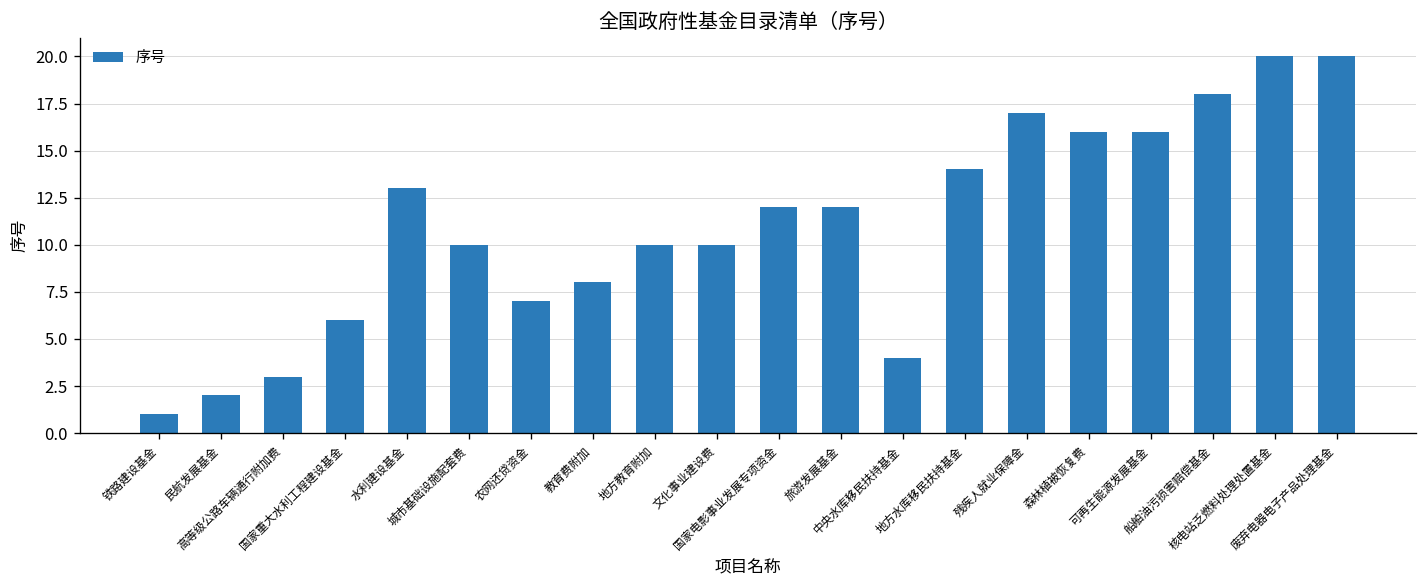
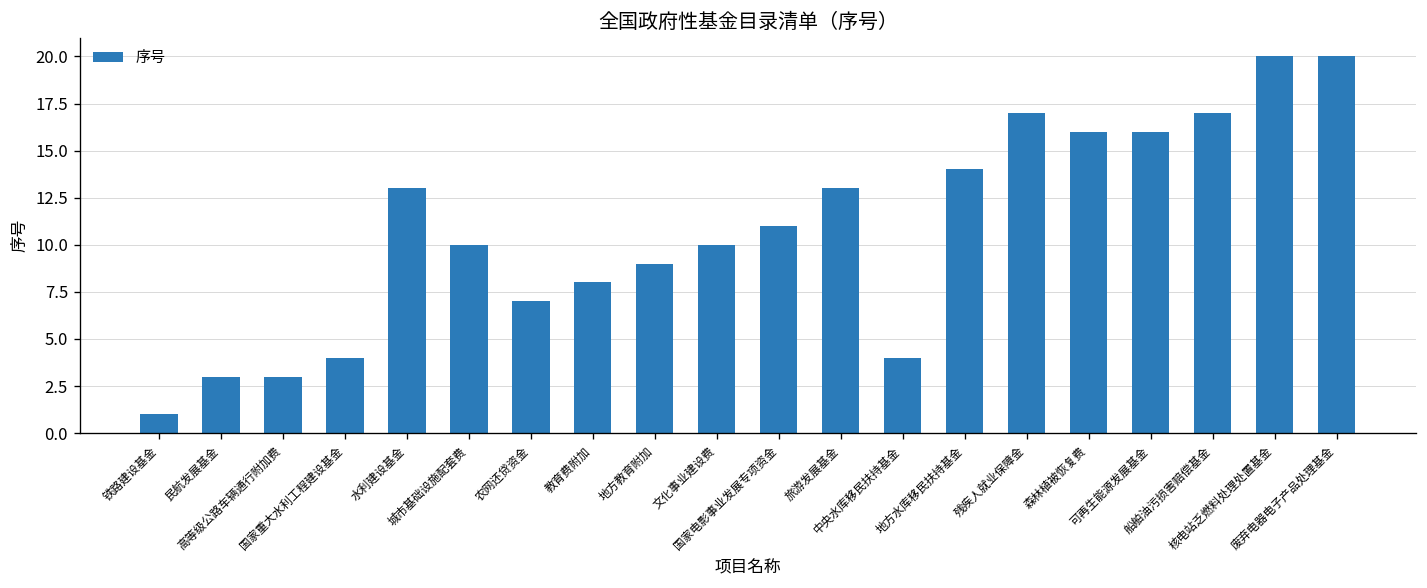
  {
    "铁路建设基金": 1,
-   "民航发展基金": 2,
+   "民航发展基金": 3,
    "高等级公路车辆通行附加费": 3,
-   "国家重大水利工程建设基金": 6,
+   "国家重大水利工程建设基金": 4,
    "水利建设基金": 13,
    "城市基础设施配套费": 10,
    "农网还贷资金": 7,
    "教育费附加": 8,
-   "地方教育附加": 10,
+   "地方教育附加": 9,
    "文化事业建设费": 10,
-   "国家电影事业发展专项资金": 12,
-   "旅游发展基金": 12,
+   "国家电影事业发展专项资金": 11,
+   "旅游发展基金": 13,
    "中央水库移民扶持基金": 4,
    "地方水库移民扶持基金": 14,
    "残疾人就业保障金": 17,
    "森林植被恢复费": 16,
    "可再生能源发展基金": 16,
-   "船舶油污损害赔偿基金": 18,
+   "船舶油污损害赔偿基金": 17,
    "核电站乏燃料处理处置基金": 20,
    "废弃电器电子产品处理基金": 20
  }
